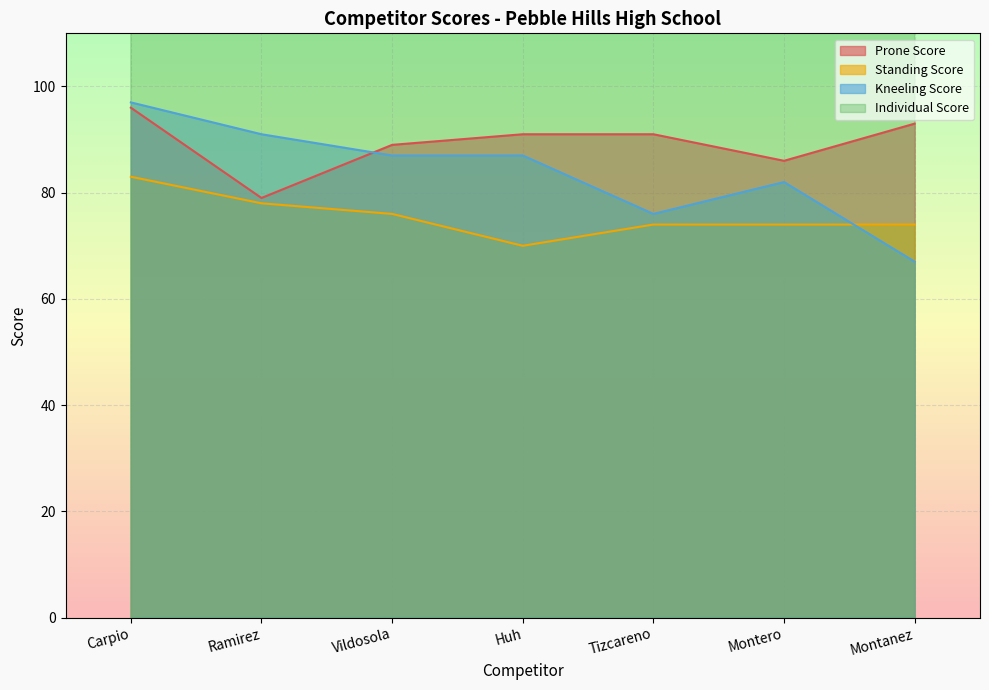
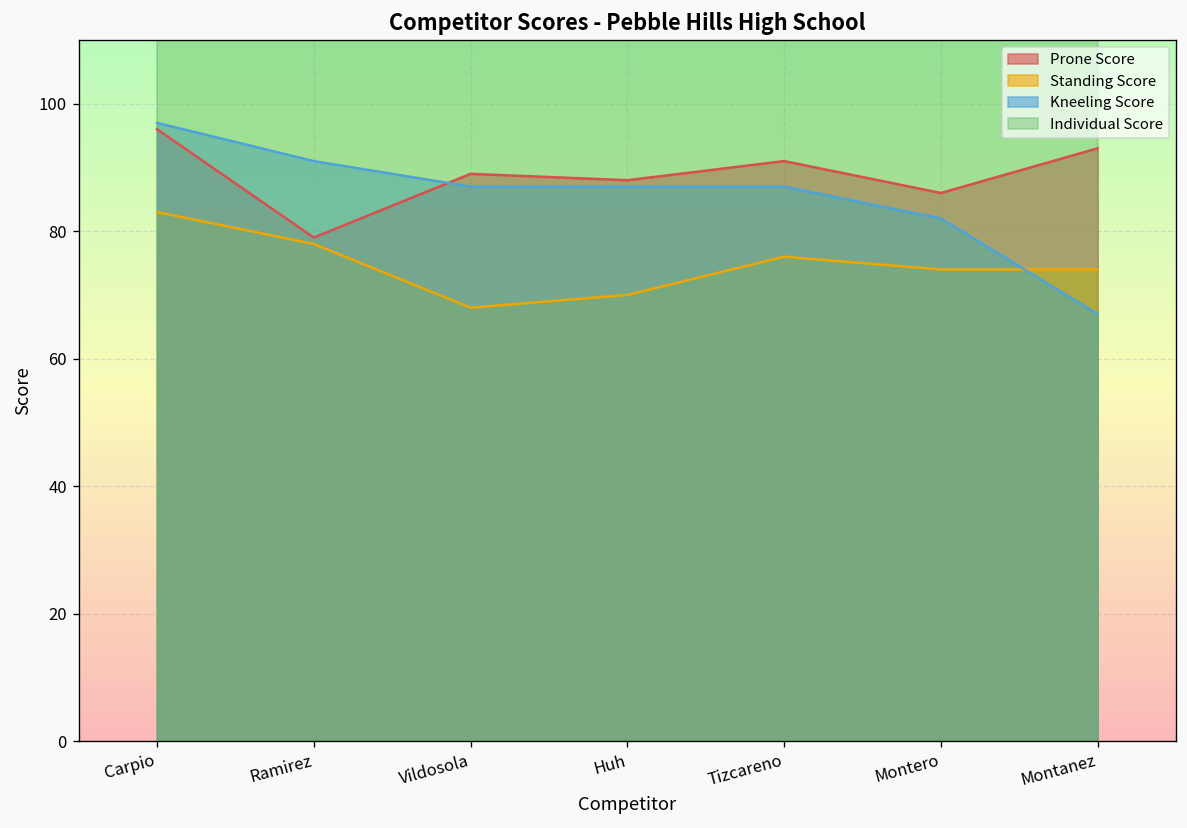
  {
    "Prone Score": {
      "Carpio": 96,
      "Ramirez": 79,
      "Vildosola": 89,
-     "Huh": 91,
+     "Huh": 88,
      "Tizcareno": 91,
      "Montero": 86,
      "Montanez": 93
    },
    "Standing Score": {
      "Carpio": 83,
      "Ramirez": 78,
-     "Vildosola": 76,
+     "Vildosola": 68,
      "Huh": 70,
-     "Tizcareno": 74,
+     "Tizcareno": 76,
      "Montero": 74,
      "Montanez": 74
    },
    "Kneeling Score": {
      "Carpio": 97,
      "Ramirez": 91,
      "Vildosola": 87,
      "Huh": 87,
-     "Tizcareno": 76,
+     "Tizcareno": 87,
      "Montero": 82,
      "Montanez": 67
    }
  }
